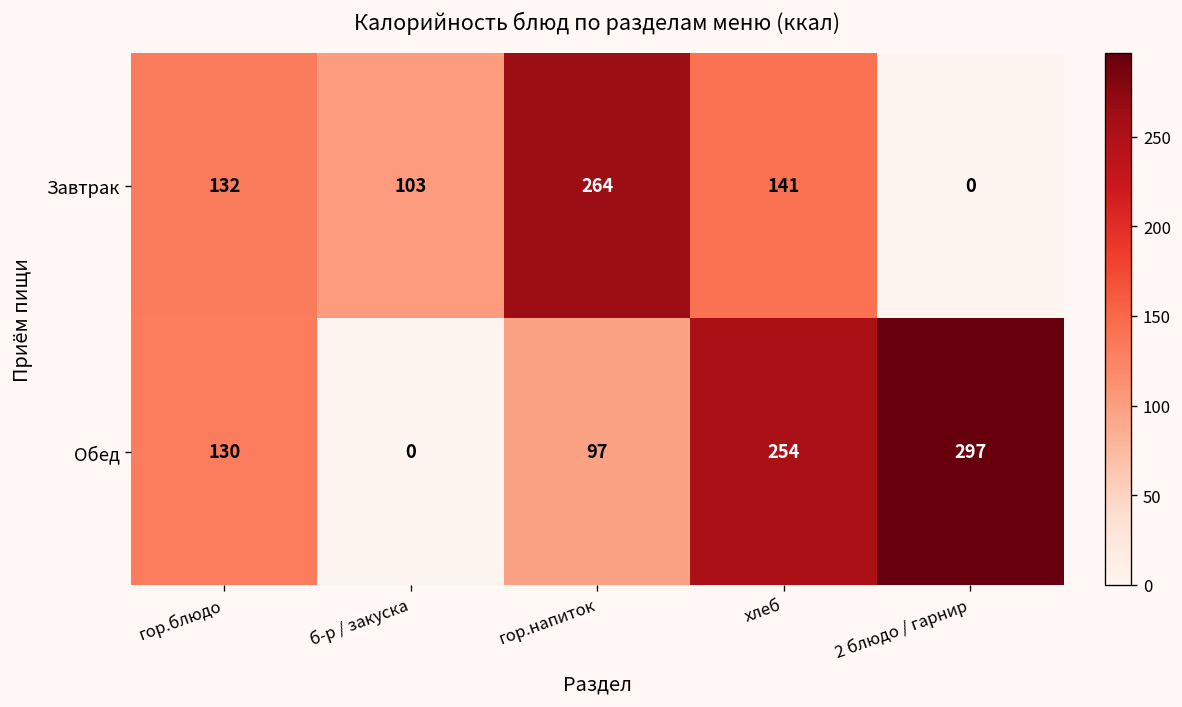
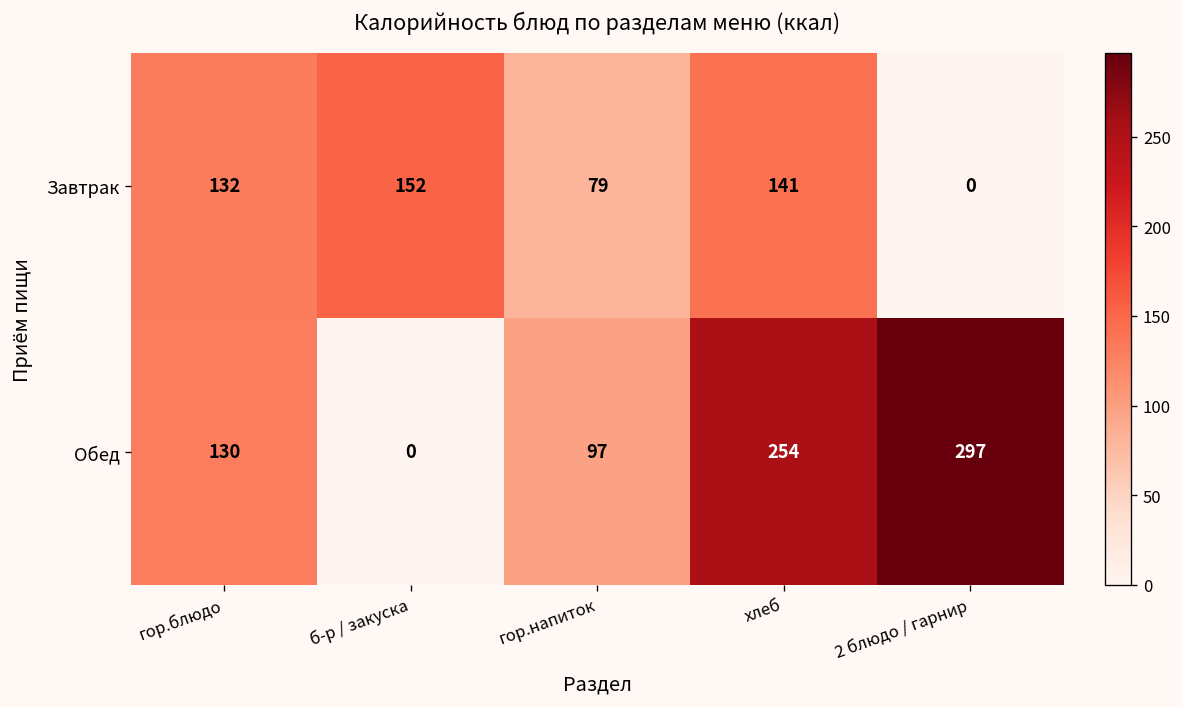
  {
    "Завтрак": {
      "гор.блюдо": 132,
-     "б-р / закуска": 103,
-     "гор.напиток": 264,
+     "б-р / закуска": 152,
+     "гор.напиток": 79,
      "хлеб": 141,
      "2 блюдо / гарнир": 0
    },
    "Обед": {
      "гор.блюдо": 130,
      "б-р / закуска": 0,
      "гор.напиток": 97,
      "хлеб": 254,
      "2 блюдо / гарнир": 297
    }
  }
